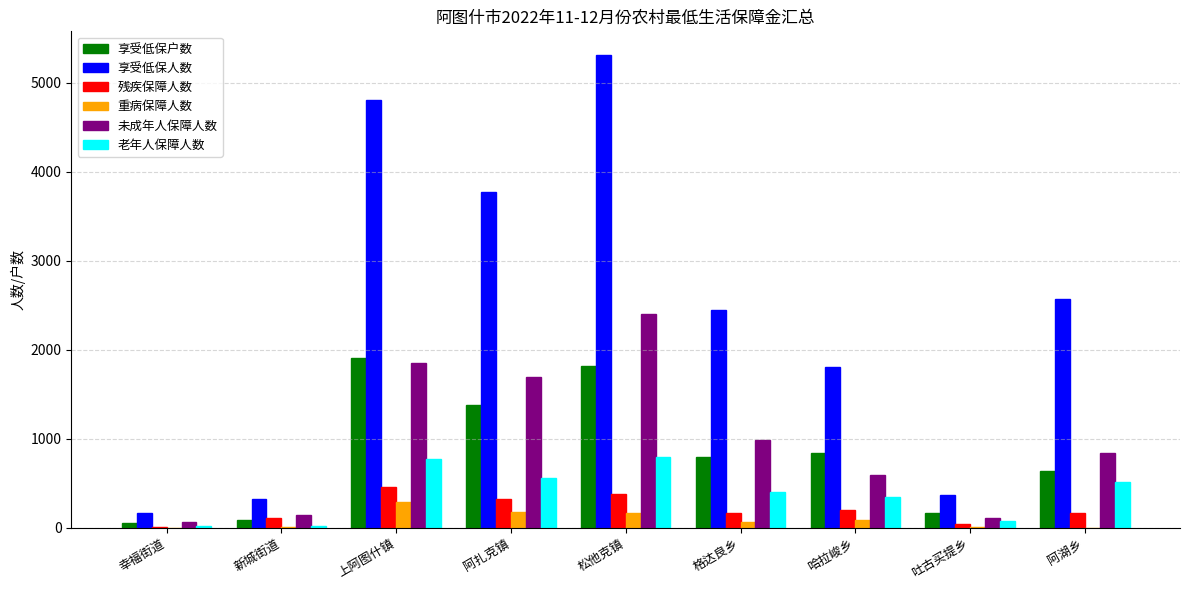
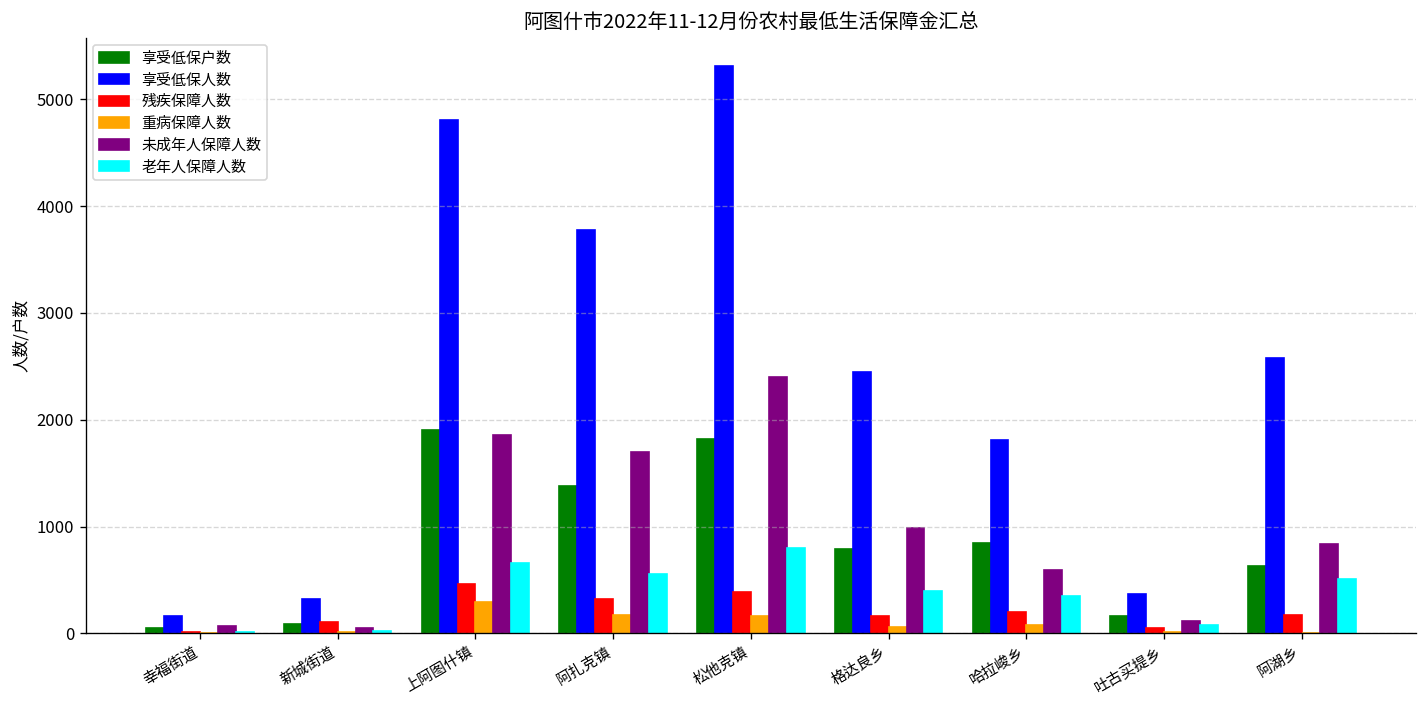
  {
    "享受低保户数": {
      "幸福街道": 100,
      "新城街道": 100,
      "上阿图什镇": 1900,
      "阿扎克镇": 1400,
      "松他克镇": 1800,
      "格达良乡": 800,
      "哈拉峻乡": 800,
      "吐古买提乡": 200,
      "阿湖乡": 600
    },
    "享受低保人数": {
      "幸福街道": 200,
      "新城街道": 300,
      "上阿图什镇": 4800,
      "阿扎克镇": 3800,
      "松他克镇": 5300,
      "格达良乡": 2400,
      "哈拉峻乡": 1800,
      "吐古买提乡": 400,
      "阿湖乡": 2600
    },
    "残疾保障人数": {
      "新城街道": 100,
      "上阿图什镇": 500,
      "阿扎克镇": 300,
      "松他克镇": 400,
      "格达良乡": 200,
      "哈拉峻乡": 200,
      "吐古买提乡": 0,
      "阿湖乡": 200
    },
    "重病保障人数": {
      "上阿图什镇": 300,
      "阿扎克镇": 200,
      "松他克镇": 200,
      "格达良乡": 100,
      "哈拉峻乡": 100,
      "阿湖乡": 0
    },
    "未成年人保障人数": {
      "幸福街道": 100,
-     "新城街道": 140,
+     "新城街道": 50,
      "上阿图什镇": 1900,
      "阿扎克镇": 1700,
      "松他克镇": 2400,
      "格达良乡": 1000,
      "哈拉峻乡": 600,
      "吐古买提乡": 100,
      "阿湖乡": 800
    },
    "老年人保障人数": {
-     "上阿图什镇": 800,
+     "上阿图什镇": 700,
      "阿扎克镇": 600,
      "松他克镇": 800,
      "格达良乡": 400,
      "哈拉峻乡": 300,
      "吐古买提乡": 100,
      "阿湖乡": 500
    }
  }
